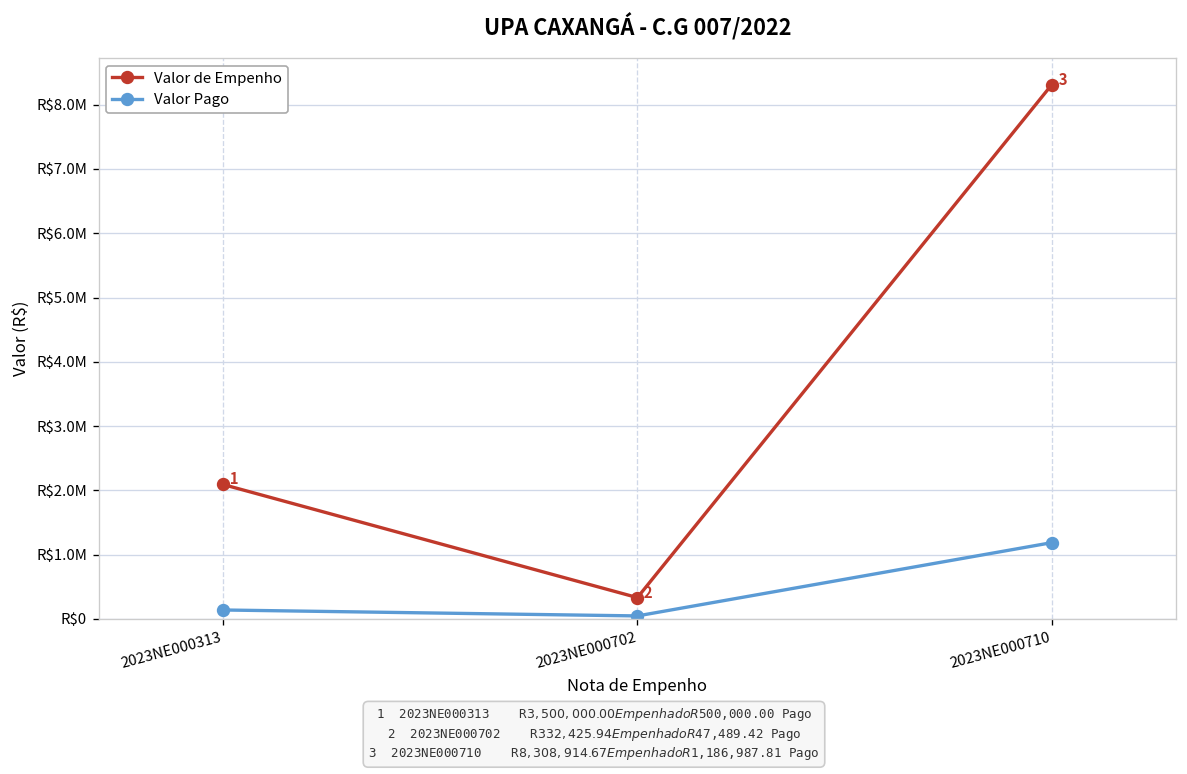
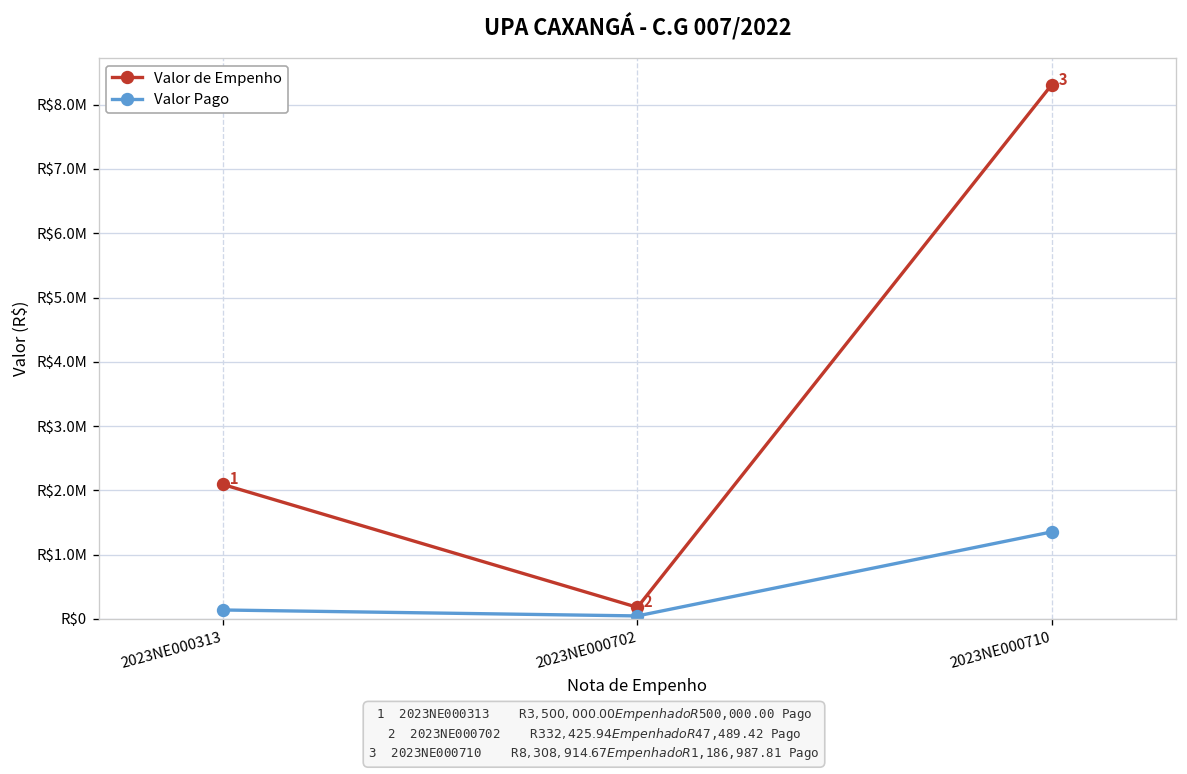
  {
    "Valor de Empenho": {
-     "2023NE000702": "R$300000"
+     "2023NE000702": "R$200000"
    },
    "Valor Pago": {
      "2023NE000313": "R$100000",
      "2023NE000702": "R$0",
-     "2023NE000710": "R$1200000"
+     "2023NE000710": "R$1400000"
    }
  }
